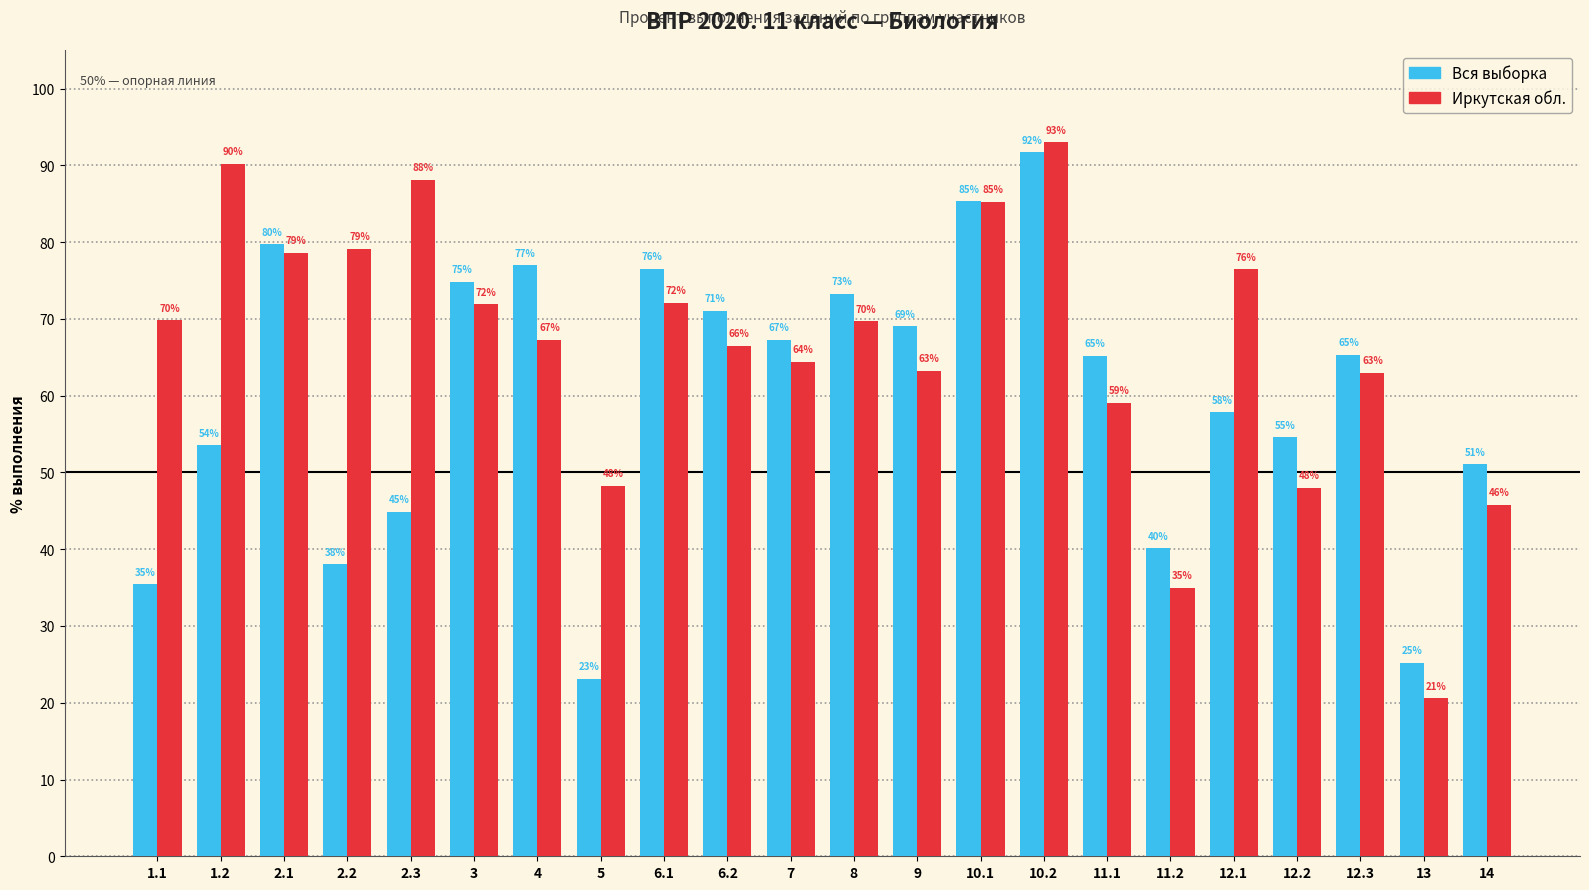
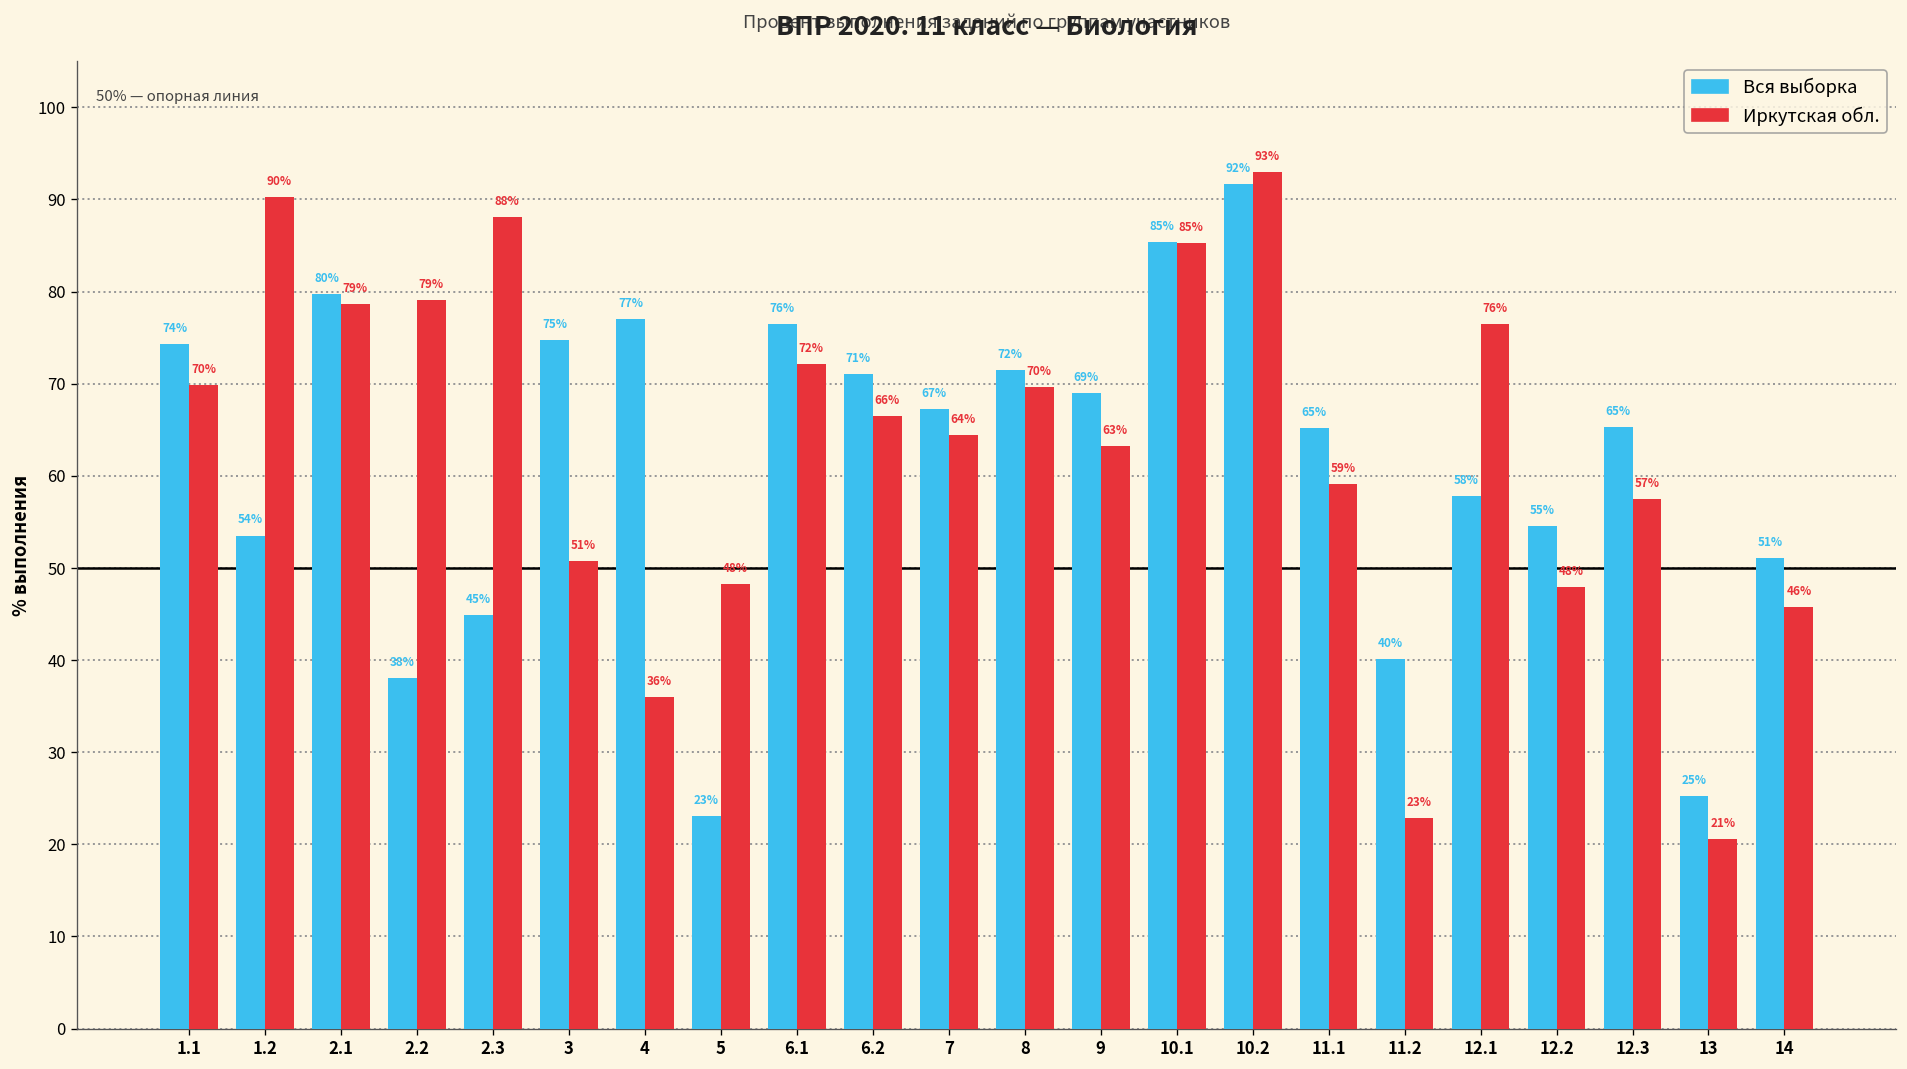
  {
    "Вся выборка": {
-     "1.1": "35%",
+     "1.1": "74%",
      "1.2": "54%",
      "2.1": "80%",
      "2.2": "38%",
      "2.3": "45%",
      "3": "75%",
      "4": "77%",
      "5": "23%",
      "6.1": "76%",
      "6.2": "71%",
      "7": "67%",
-     "8": "73%",
+     "8": "72%",
      "9": "69%",
      "10.1": "85%",
      "10.2": "92%",
      "11.1": "65%",
      "11.2": "40%",
      "12.1": "58%",
      "12.2": "55%",
      "12.3": "65%",
      "13": "25%",
      "14": "51%"
    },
    "Иркутская обл.": {
      "1.1": "70%",
      "1.2": "90%",
      "2.1": "79%",
      "2.2": "79%",
      "2.3": "88%",
-     "3": "72%",
-     "4": "67%",
+     "3": "51%",
+     "4": "36%",
      "5": "48%",
      "6.1": "72%",
      "6.2": "66%",
      "7": "64%",
      "8": "70%",
      "9": "63%",
      "10.1": "85%",
      "10.2": "93%",
      "11.1": "59%",
-     "11.2": "35%",
+     "11.2": "23%",
      "12.1": "76%",
      "12.2": "48%",
-     "12.3": "63%",
+     "12.3": "57%",
      "13": "21%",
      "14": "46%"
    }
  }
